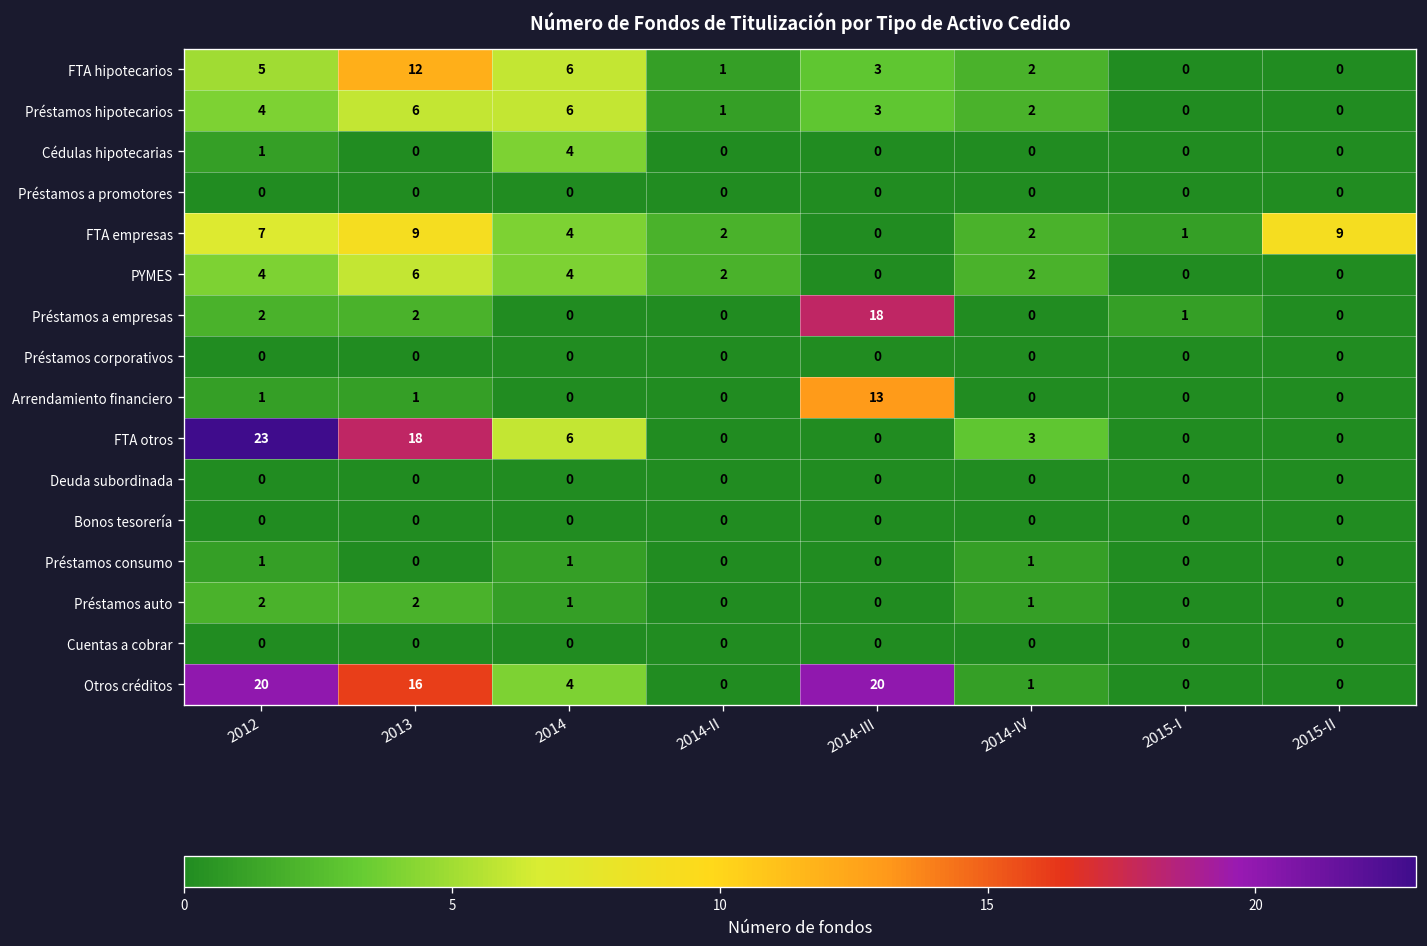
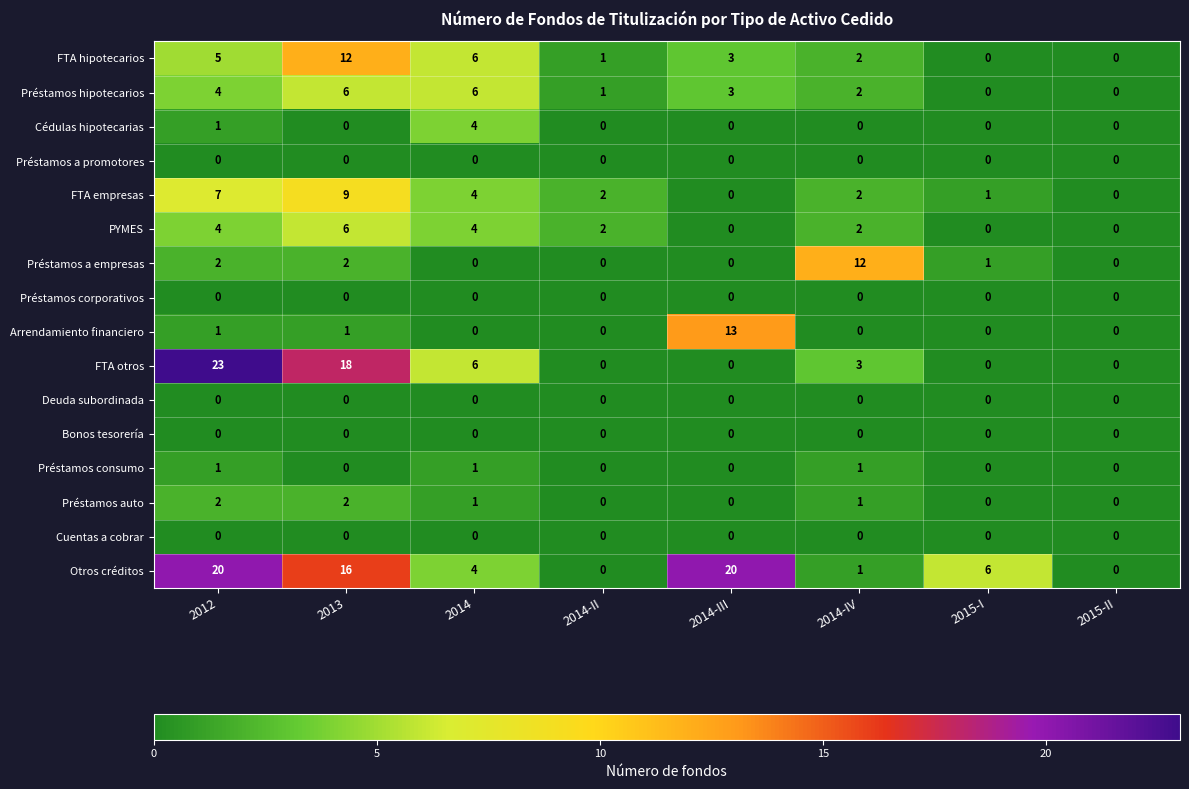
  {
    "FTA hipotecarios": {
      "2012": 5,
      "2013": 12,
      "2014": 6,
      "2014-II": 1,
      "2014-III": 3,
      "2014-IV": 2,
      "2015-I": 0,
      "2015-II": 0
    },
    "Préstamos hipotecarios": {
      "2012": 4,
      "2013": 6,
      "2014": 6,
      "2014-II": 1,
      "2014-III": 3,
      "2014-IV": 2,
      "2015-I": 0,
      "2015-II": 0
    },
    "Cédulas hipotecarias": {
      "2012": 1,
      "2013": 0,
      "2014": 4,
      "2014-II": 0,
      "2014-III": 0,
      "2014-IV": 0,
      "2015-I": 0,
      "2015-II": 0
    },
    "Préstamos a promotores": {
      "2012": 0,
      "2013": 0,
      "2014": 0,
      "2014-II": 0,
      "2014-III": 0,
      "2014-IV": 0,
      "2015-I": 0,
      "2015-II": 0
    },
    "FTA empresas": {
      "2012": 7,
      "2013": 9,
      "2014": 4,
      "2014-II": 2,
      "2014-III": 0,
      "2014-IV": 2,
      "2015-I": 1,
-     "2015-II": 9
+     "2015-II": 0
    },
    "PYMES": {
      "2012": 4,
      "2013": 6,
      "2014": 4,
      "2014-II": 2,
      "2014-III": 0,
      "2014-IV": 2,
      "2015-I": 0,
      "2015-II": 0
    },
    "Préstamos a empresas": {
      "2012": 2,
      "2013": 2,
      "2014": 0,
      "2014-II": 0,
-     "2014-III": 18,
-     "2014-IV": 0,
+     "2014-III": 0,
+     "2014-IV": 12,
      "2015-I": 1,
      "2015-II": 0
    },
    "Préstamos corporativos": {
      "2012": 0,
      "2013": 0,
      "2014": 0,
      "2014-II": 0,
      "2014-III": 0,
      "2014-IV": 0,
      "2015-I": 0,
      "2015-II": 0
    },
    "Arrendamiento financiero": {
      "2012": 1,
      "2013": 1,
      "2014": 0,
      "2014-II": 0,
      "2014-III": 13,
      "2014-IV": 0,
      "2015-I": 0,
      "2015-II": 0
    },
    "FTA otros": {
      "2012": 23,
      "2013": 18,
      "2014": 6,
      "2014-II": 0,
      "2014-III": 0,
      "2014-IV": 3,
      "2015-I": 0,
      "2015-II": 0
    },
    "Deuda subordinada": {
      "2012": 0,
      "2013": 0,
      "2014": 0,
      "2014-II": 0,
      "2014-III": 0,
      "2014-IV": 0,
      "2015-I": 0,
      "2015-II": 0
    },
    "Bonos tesorería": {
      "2012": 0,
      "2013": 0,
      "2014": 0,
      "2014-II": 0,
      "2014-III": 0,
      "2014-IV": 0,
      "2015-I": 0,
      "2015-II": 0
    },
    "Préstamos consumo": {
      "2012": 1,
      "2013": 0,
      "2014": 1,
      "2014-II": 0,
      "2014-III": 0,
      "2014-IV": 1,
      "2015-I": 0,
      "2015-II": 0
    },
    "Préstamos auto": {
      "2012": 2,
      "2013": 2,
      "2014": 1,
      "2014-II": 0,
      "2014-III": 0,
      "2014-IV": 1,
      "2015-I": 0,
      "2015-II": 0
    },
    "Cuentas a cobrar": {
      "2012": 0,
      "2013": 0,
      "2014": 0,
      "2014-II": 0,
      "2014-III": 0,
      "2014-IV": 0,
      "2015-I": 0,
      "2015-II": 0
    },
    "Otros créditos": {
      "2012": 20,
      "2013": 16,
      "2014": 4,
      "2014-II": 0,
      "2014-III": 20,
      "2014-IV": 1,
-     "2015-I": 0,
+     "2015-I": 6,
      "2015-II": 0
    }
  }
